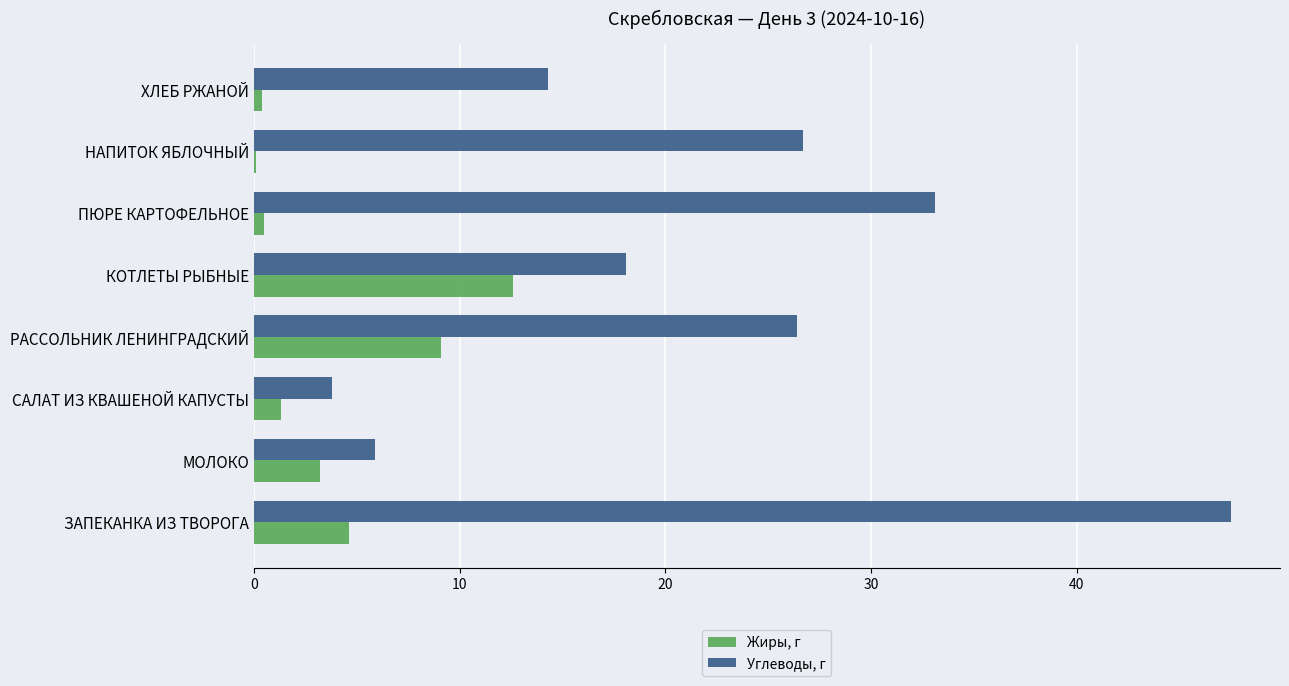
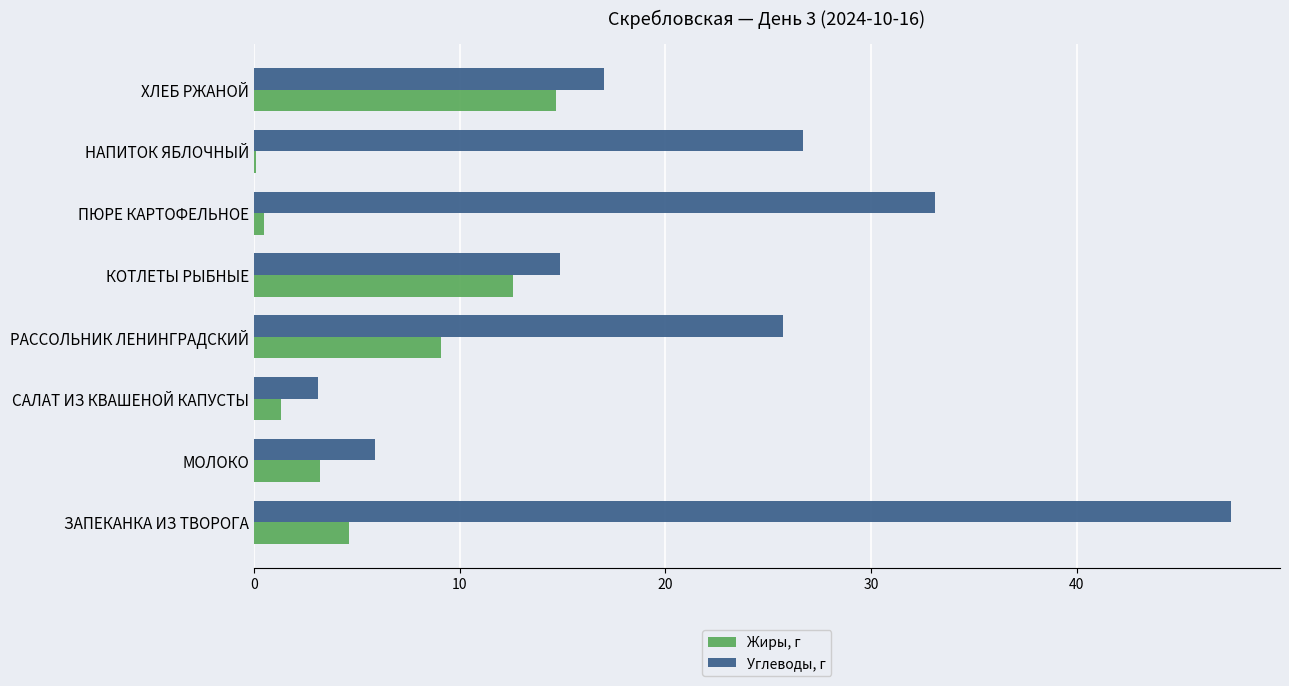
  {
    "Жиры, г": {
-     "ХЛЕБ РЖАНОЙ": 0.4,
+     "ХЛЕБ РЖАНОЙ": 14.7,
      "ПЮРЕ КАРТОФЕЛЬНОЕ": 0.5,
      "КОТЛЕТЫ РЫБНЫЕ": 12.6,
      "РАССОЛЬНИК ЛЕНИНГРАДСКИЙ": 9.1,
      "САЛАТ ИЗ КВАШЕНОЙ КАПУСТЫ": 1.3,
      "МОЛОКО": 3.2,
      "ЗАПЕКАНКА ИЗ ТВОРОГА": 4.6
    },
    "Углеводы, г": {
-     "ХЛЕБ РЖАНОЙ": 14.3,
+     "ХЛЕБ РЖАНОЙ": 17.0,
      "НАПИТОК ЯБЛОЧНЫЙ": 26.7,
      "ПЮРЕ КАРТОФЕЛЬНОЕ": 33.1,
-     "КОТЛЕТЫ РЫБНЫЕ": 18.1,
-     "РАССОЛЬНИК ЛЕНИНГРАДСКИЙ": 26.4,
-     "САЛАТ ИЗ КВАШЕНОЙ КАПУСТЫ": 3.8,
+     "КОТЛЕТЫ РЫБНЫЕ": 14.9,
+     "РАССОЛЬНИК ЛЕНИНГРАДСКИЙ": 25.7,
+     "САЛАТ ИЗ КВАШЕНОЙ КАПУСТЫ": 3.1,
      "МОЛОКО": 5.9,
      "ЗАПЕКАНКА ИЗ ТВОРОГА": 47.5
    }
  }
